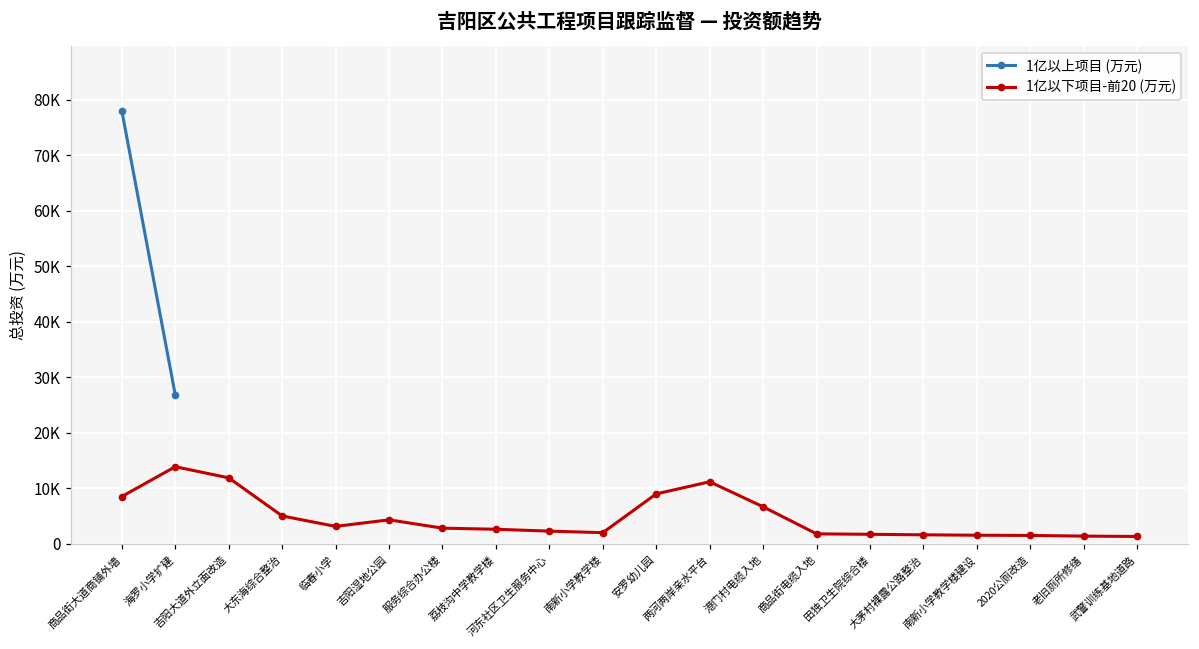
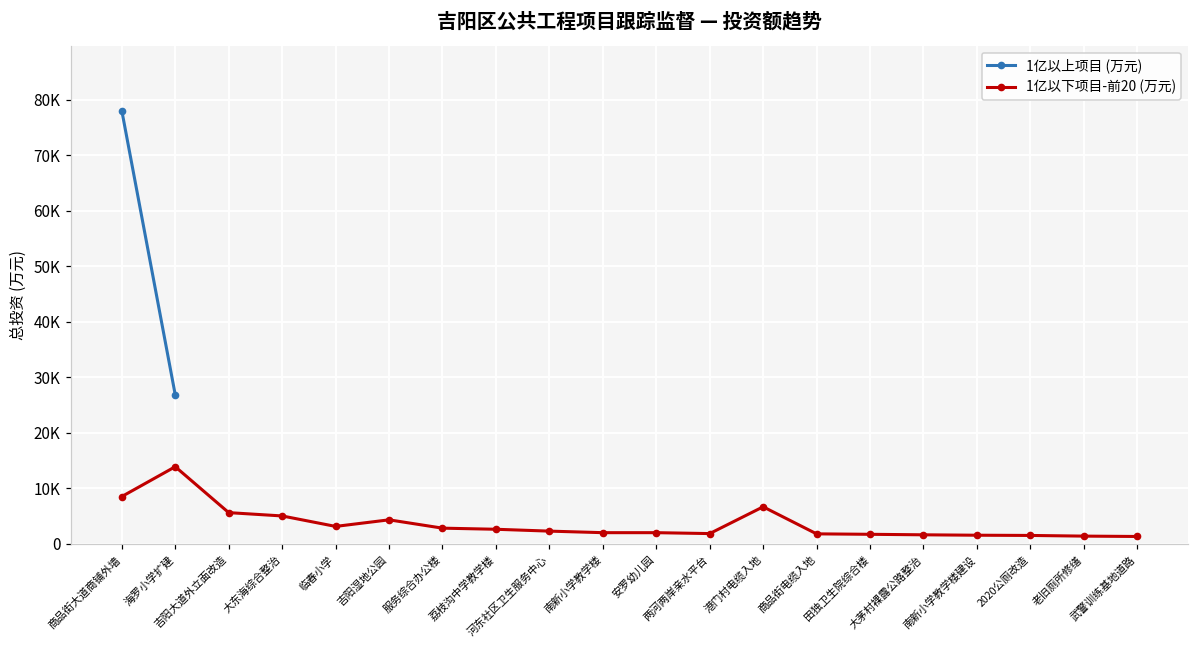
  {
    "1亿以上项目 (万元)": {
      "商品街大道商铺外墙": 78000,
      "海罗小学扩建": 27000
    },
    "1亿以下项目-前20 (万元)": {
      "商品街大道商铺外墙": 9000,
      "海罗小学扩建": 14000,
-     "吉阳大道外立面改造": 12000,
+     "吉阳大道外立面改造": 6000,
      "大东海综合整治": 5000,
      "临春小学": 3000,
      "吉阳湿地公园": 4000,
      "服务综合办公楼": 3000,
      "荔枝沟中学教学楼": 3000,
      "河东社区卫生服务中心": 2000,
      "南新小学教学楼": 2000,
-     "安罗幼儿园": 9000,
-     "两河两岸亲水平台": 11000,
+     "安罗幼儿园": 2000,
+     "两河两岸亲水平台": 2000,
      "港门村电缆入地": 7000,
      "商品街电缆入地": 2000,
      "田独卫生院综合楼": 2000,
      "大茅村裸露公路整治": 2000,
      "南新小学教学楼建设": 2000,
      "2020公厕改造": 1000,
      "老旧厕所修缮": 1000,
      "武警训练基地道路": 1000
    }
  }
